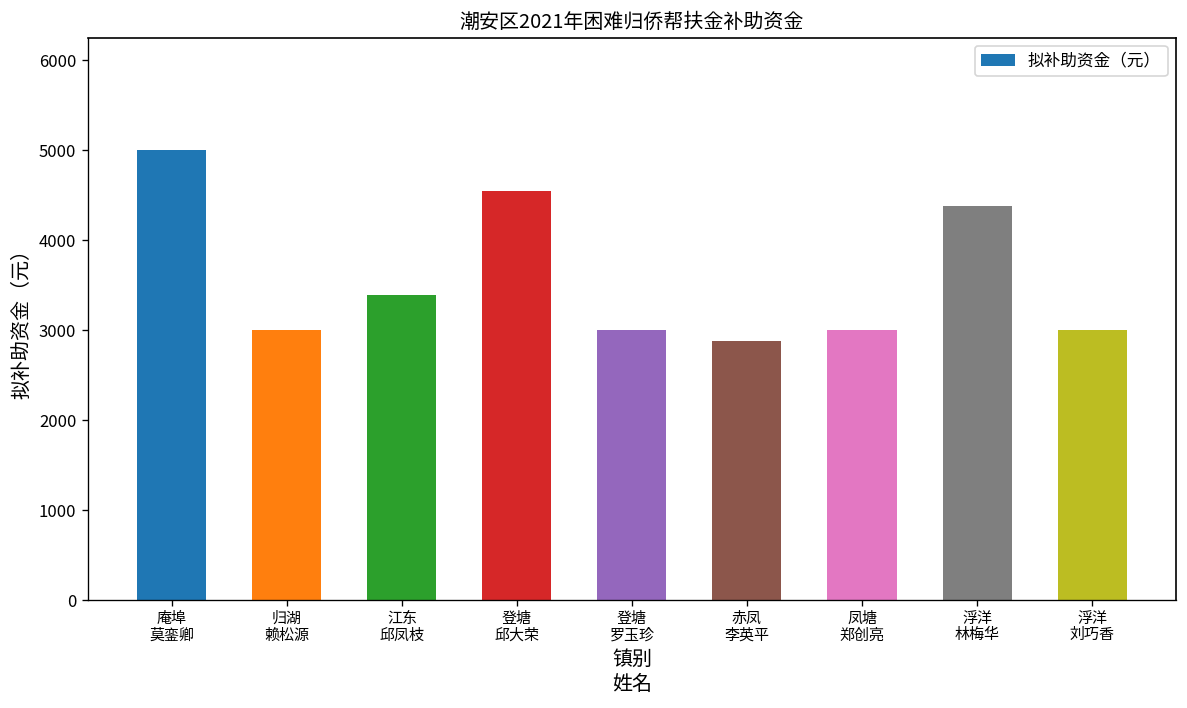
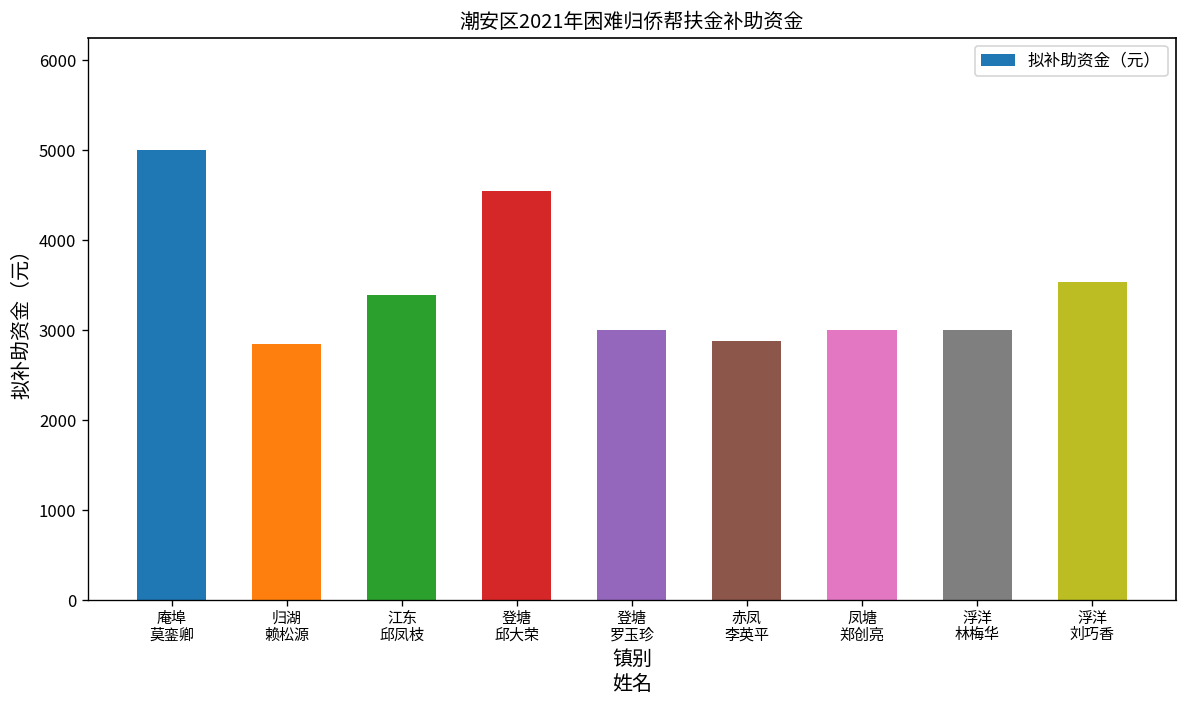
  {
    "庵埠 莫銮卿": 5000,
-   "归湖 赖松源": 3000,
+   "归湖 赖松源": 2800,
    "江东 邱凤枝": 3400,
    "登塘 邱大荣": 4500,
    "登塘 罗玉珍": 3000,
    "赤凤 李英平": 2900,
    "凤塘 郑创亮": 3000,
-   "浮洋 林梅华": 4400,
-   "浮洋 刘巧香": 3000
+   "浮洋 林梅华": 3000,
+   "浮洋 刘巧香": 3500
  }
